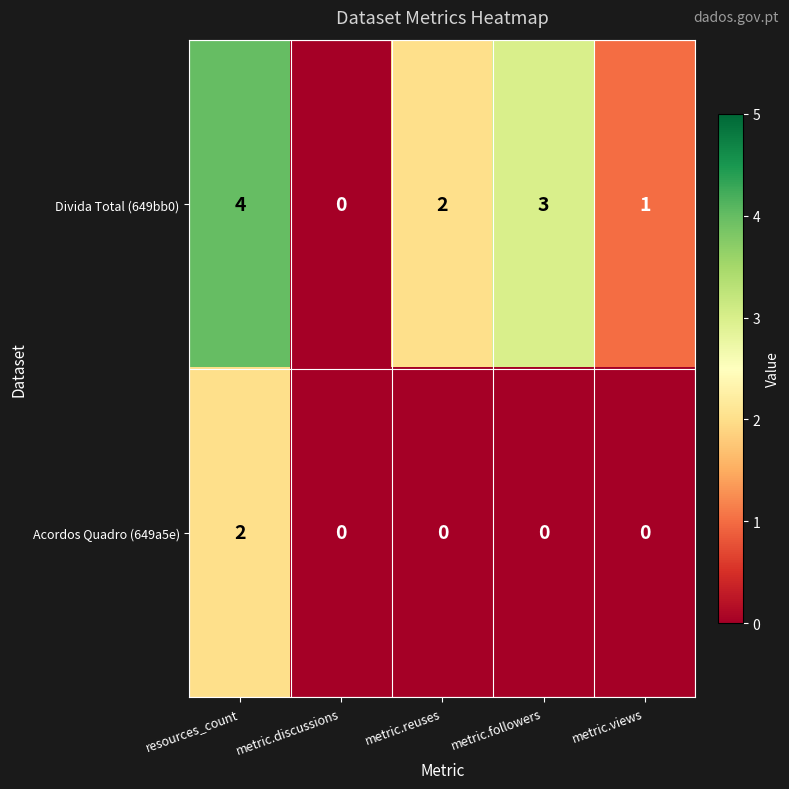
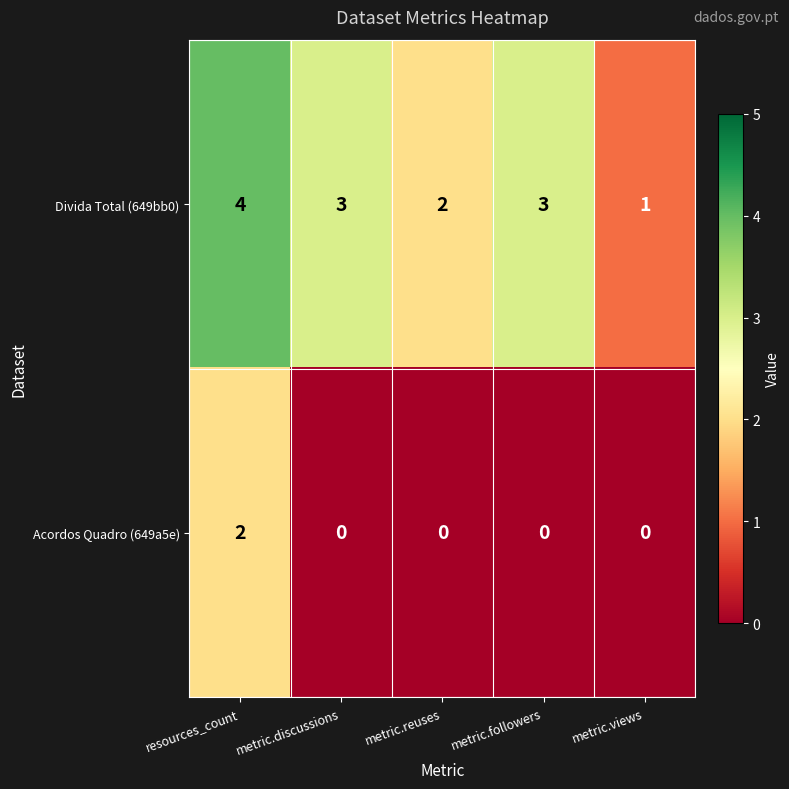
  {
    "Divida Total (649bb0)": {
      "resources_count": 4,
-     "metric.discussions": 0,
+     "metric.discussions": 3,
      "metric.reuses": 2,
      "metric.followers": 3,
      "metric.views": 1
    },
    "Acordos Quadro (649a5e)": {
      "resources_count": 2,
      "metric.discussions": 0,
      "metric.reuses": 0,
      "metric.followers": 0,
      "metric.views": 0
    }
  }
